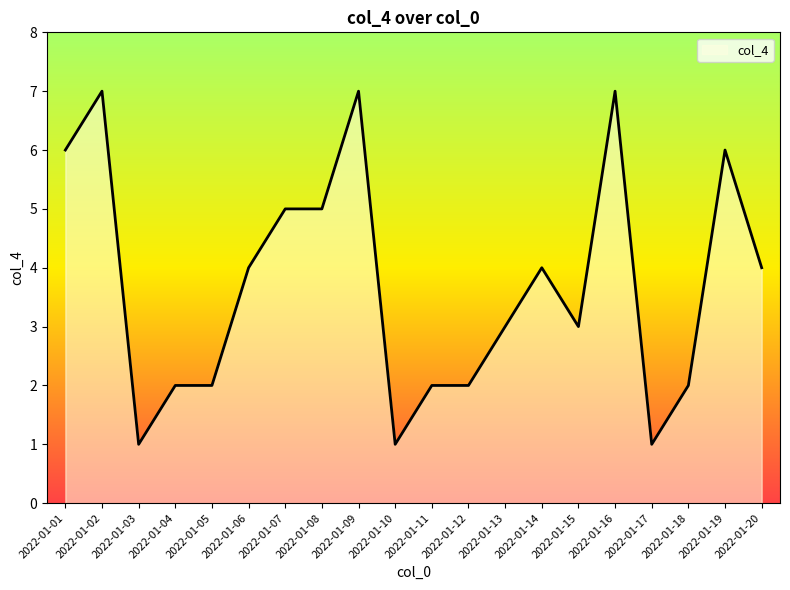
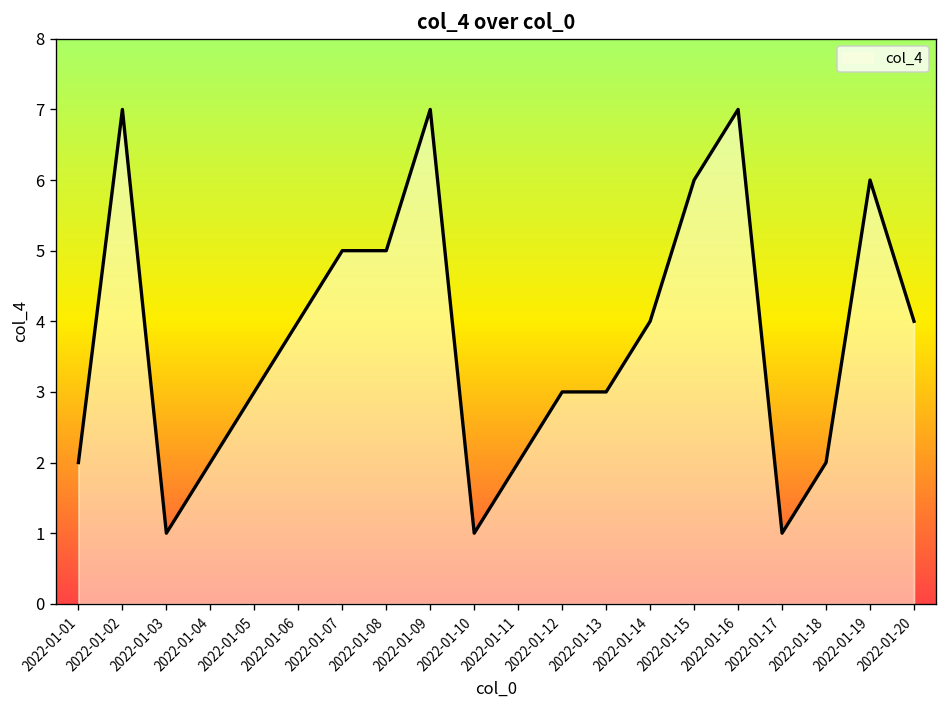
  {
-   "2022-01-01": 6,
+   "2022-01-01": 2,
    "2022-01-02": 7,
    "2022-01-03": 1,
    "2022-01-04": 2,
-   "2022-01-05": 2,
+   "2022-01-05": 3,
    "2022-01-06": 4,
    "2022-01-07": 5,
    "2022-01-08": 5,
    "2022-01-09": 7,
    "2022-01-10": 1,
    "2022-01-11": 2,
-   "2022-01-12": 2,
+   "2022-01-12": 3,
    "2022-01-13": 3,
    "2022-01-14": 4,
-   "2022-01-15": 3,
+   "2022-01-15": 6,
    "2022-01-16": 7,
    "2022-01-17": 1,
    "2022-01-18": 2,
    "2022-01-19": 6,
    "2022-01-20": 4
  }
